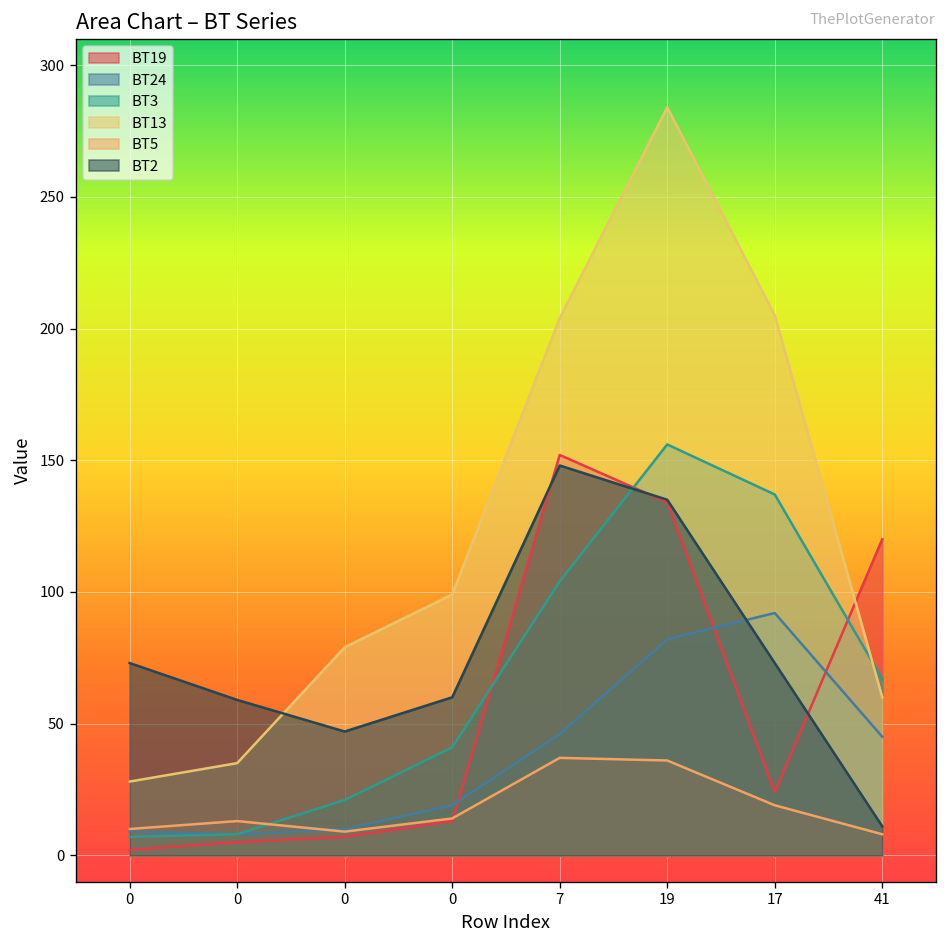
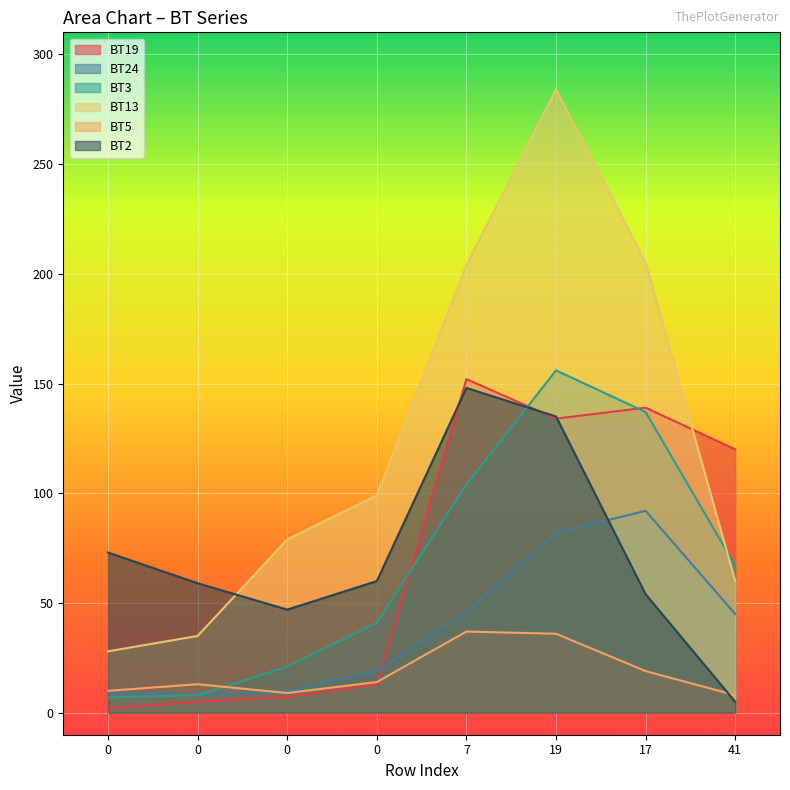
  {
    "BT19": {
      "7": 152,
-     "17": 24,
+     "17": 139,
      "41": 120
    },
    "BT2": {
      "7": 148,
-     "17": 73,
-     "41": 11
+     "17": 54,
+     "41": 5
    }
  }
